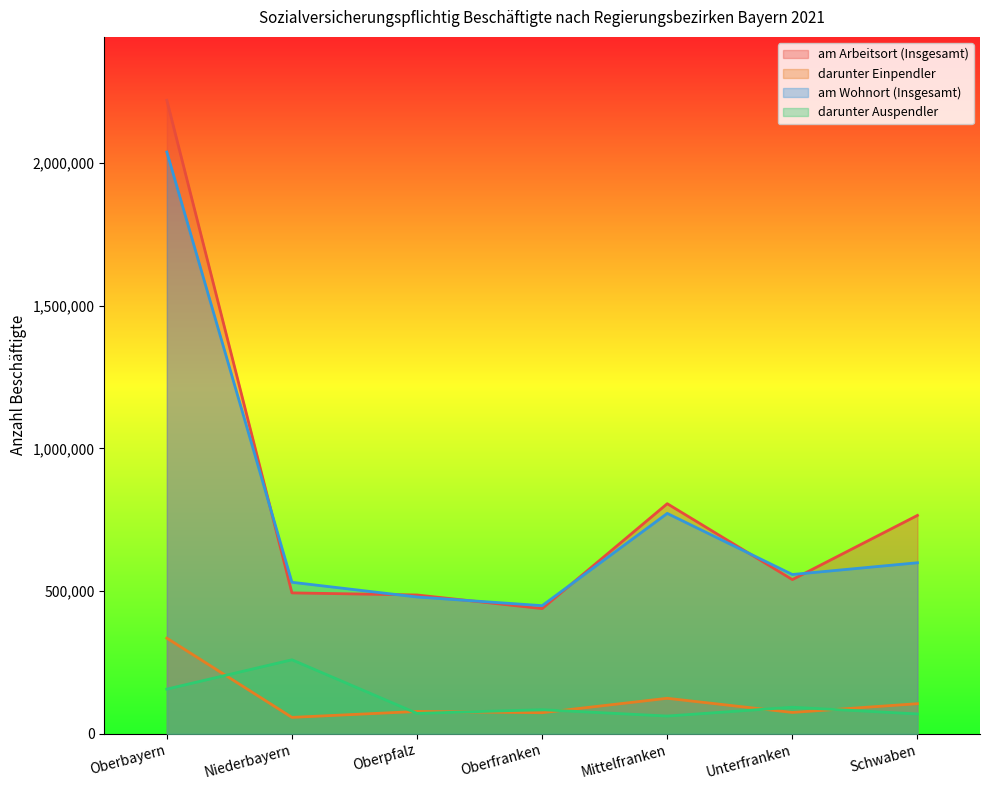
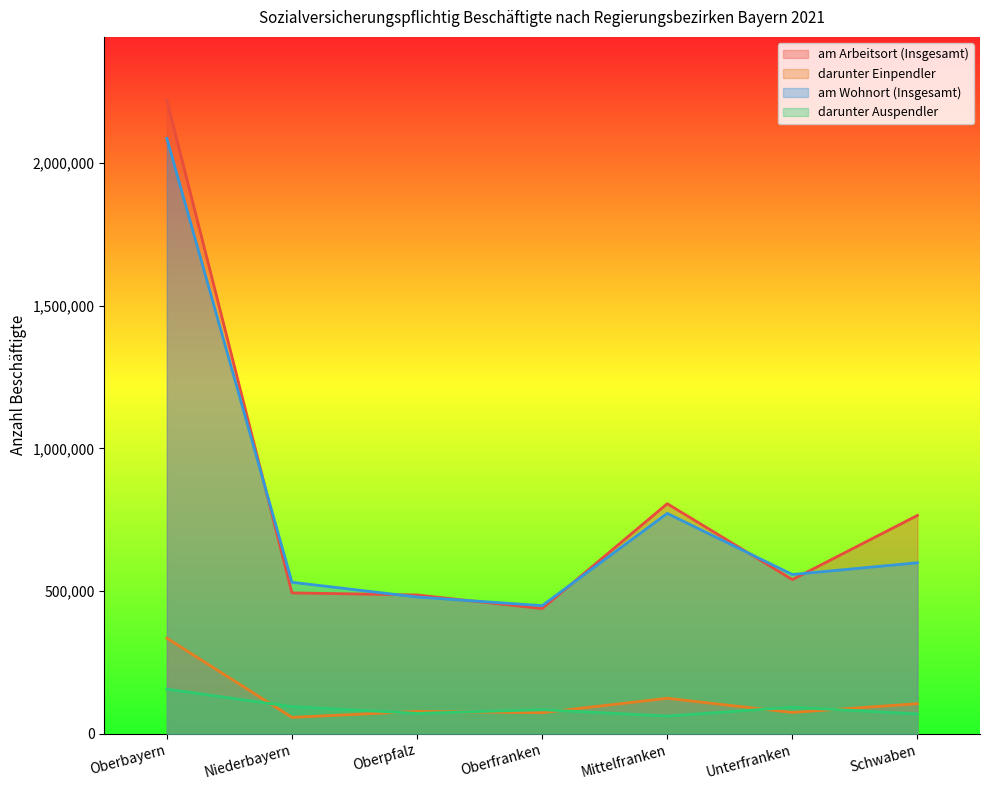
  {
    "am Wohnort (Insgesamt)": {
-     "Oberbayern": "2,040,000",
+     "Oberbayern": "2,090,000",
      "Niederbayern": "530,000",
      "Oberfranken": "450,000",
      "Mittelfranken": "770,000",
      "Unterfranken": "560,000",
      "Schwaben": "600,000"
    },
    "darunter Auspendler": {
      "Oberbayern": "160,000",
-     "Niederbayern": "260,000",
+     "Niederbayern": "100,000",
      "Oberfranken": "80,000",
      "Mittelfranken": "60,000",
      "Unterfranken": "90,000",
      "Schwaben": "70,000"
    }
  }
